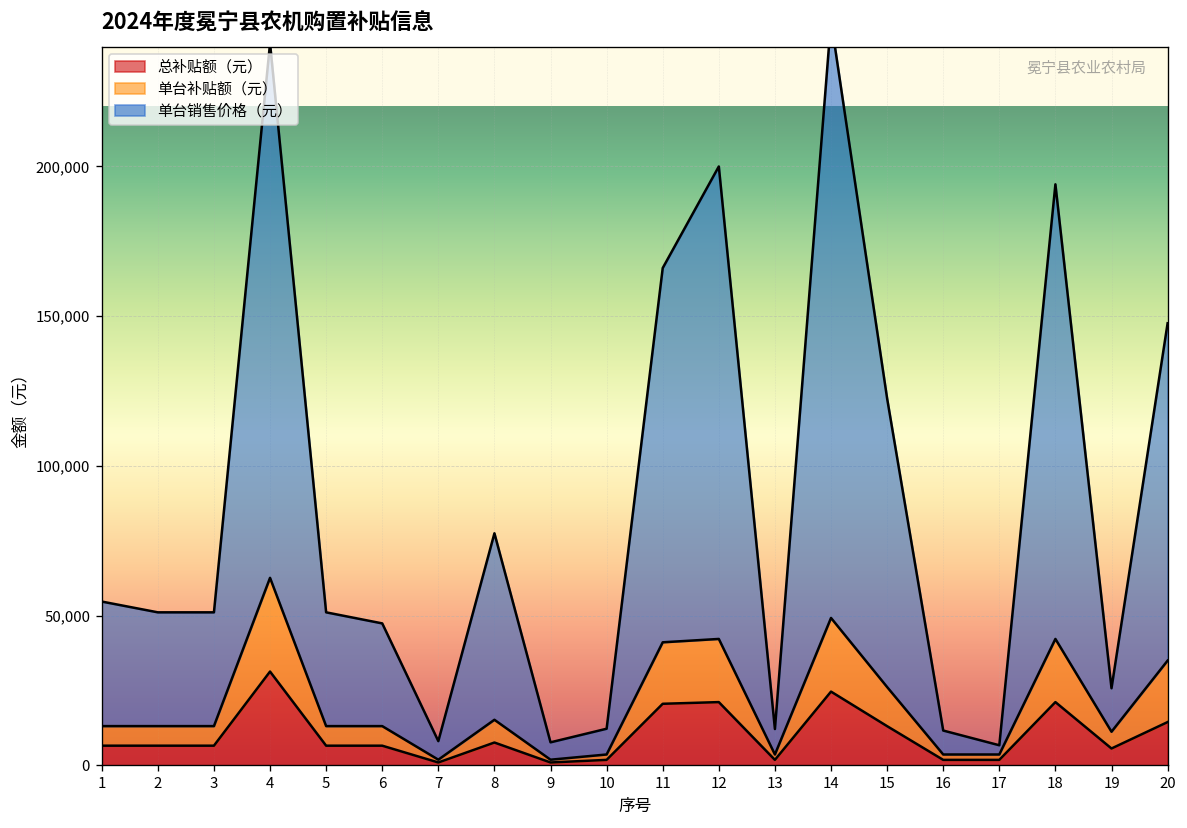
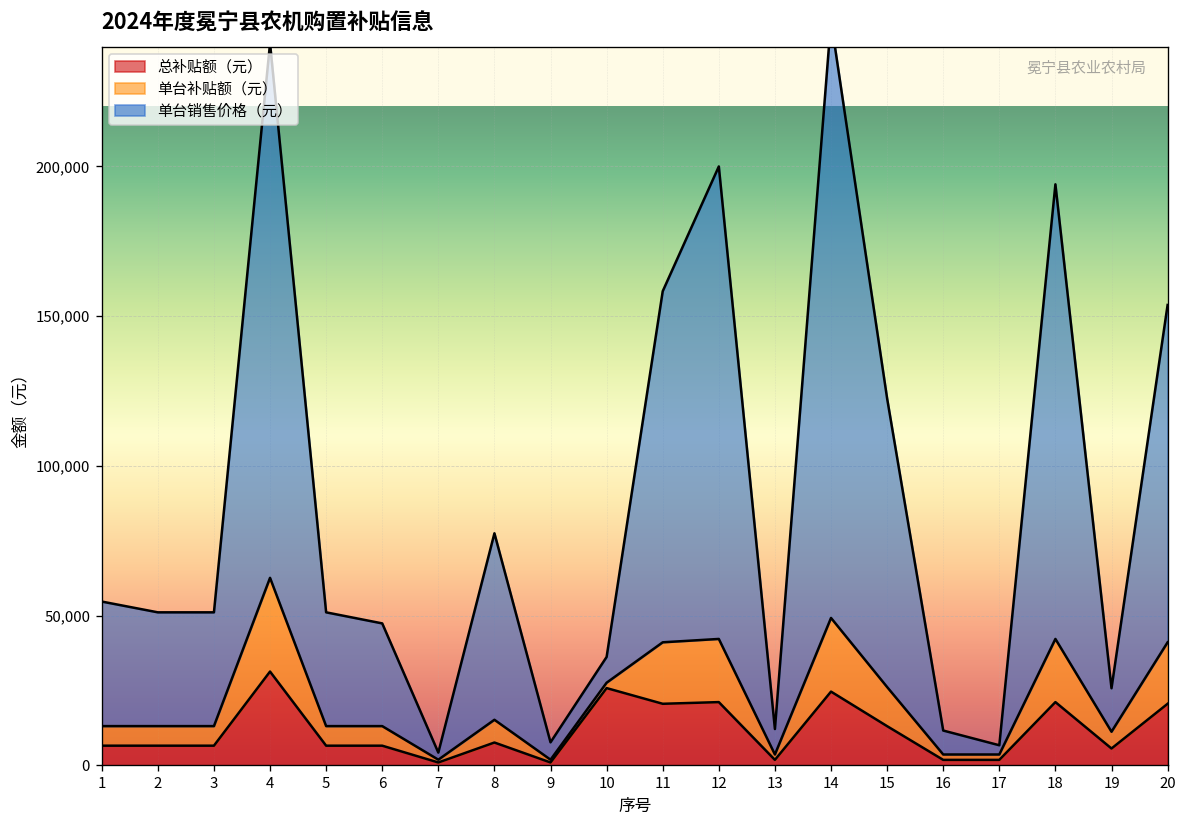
  {
    "总补贴额（元）": {
      "1": "7,000",
      "2": "7,000",
      "3": "7,000",
      "4": "31,000",
      "5": "7,000",
      "6": "7,000",
      "8": "8,000",
-     "10": "2,000",
+     "10": "26,000",
      "11": "21,000",
      "12": "21,000",
      "13": "2,000",
      "14": "25,000",
      "15": "13,000",
      "16": "2,000",
      "17": "2,000",
      "18": "21,000",
      "19": "6,000",
-     "20": "14,000"
+     "20": "21,000"
    },
    "单台补贴额（元）": {
      "1": "7,000",
      "2": "7,000",
      "3": "7,000",
      "4": "31,000",
      "5": "7,000",
      "6": "7,000",
      "8": "8,000",
      "10": "2,000",
      "11": "21,000",
      "12": "21,000",
      "13": "2,000",
      "14": "25,000",
      "15": "13,000",
      "16": "2,000",
      "17": "2,000",
      "18": "21,000",
      "19": "6,000",
      "20": "21,000"
    },
    "单台销售价格（元）": {
      "1": "42,000",
      "2": "38,000",
      "3": "38,000",
      "5": "38,000",
      "6": "34,000",
-     "7": "6,000",
+     "7": "2,000",
      "8": "62,000",
      "9": "6,000",
      "10": "9,000",
-     "11": "125,000",
+     "11": "117,000",
      "12": "158,000",
      "13": "9,000",
      "15": "96,000",
      "16": "8,000",
      "17": "3,000",
      "18": "152,000",
      "19": "15,000",
      "20": "113,000"
    }
  }
